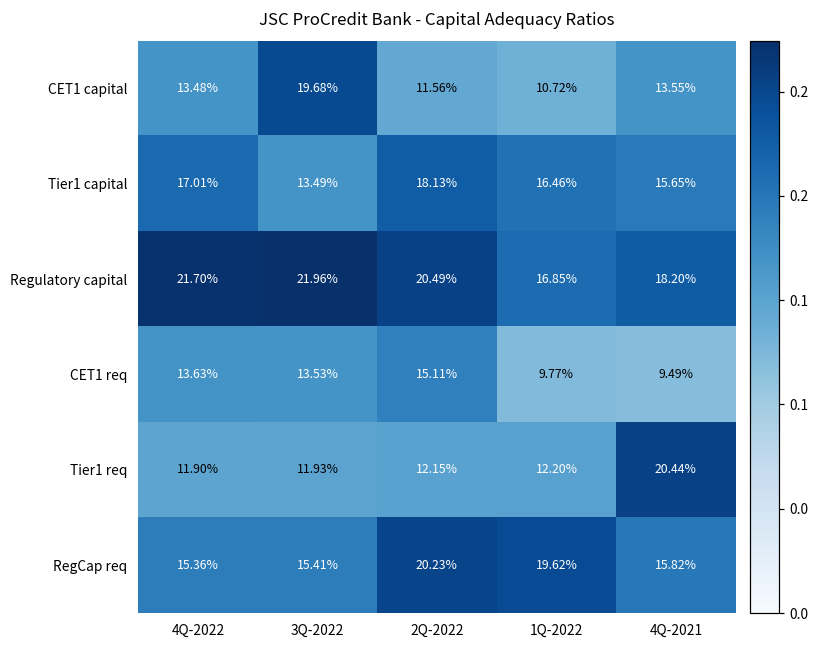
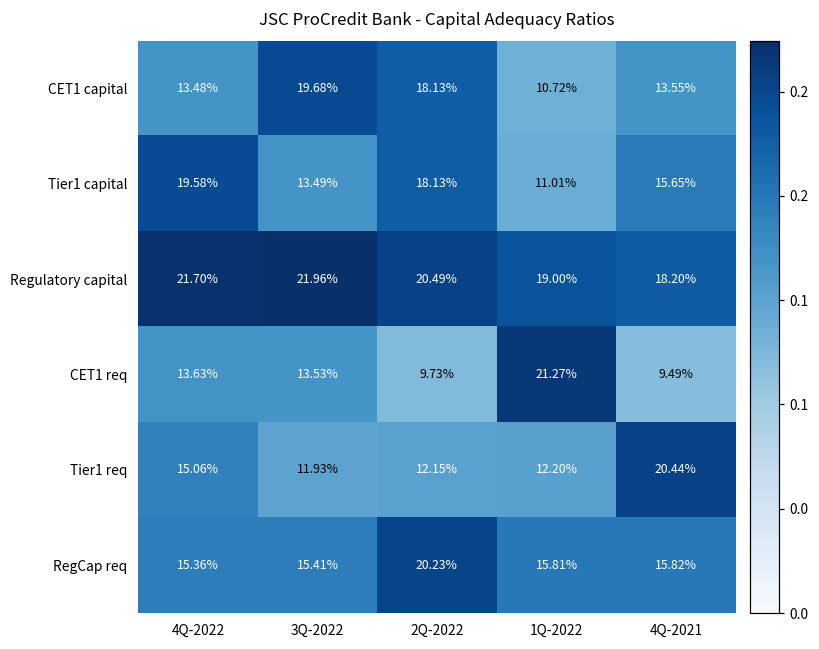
  {
    "CET1 capital": {
      "4Q-2022": "13.48%",
      "3Q-2022": "19.68%",
-     "2Q-2022": "11.56%",
+     "2Q-2022": "18.13%",
      "1Q-2022": "10.72%",
      "4Q-2021": "13.55%"
    },
    "Tier1 capital": {
-     "4Q-2022": "17.01%",
+     "4Q-2022": "19.58%",
      "3Q-2022": "13.49%",
      "2Q-2022": "18.13%",
-     "1Q-2022": "16.46%",
+     "1Q-2022": "11.01%",
      "4Q-2021": "15.65%"
    },
    "Regulatory capital": {
      "4Q-2022": "21.70%",
      "3Q-2022": "21.96%",
      "2Q-2022": "20.49%",
-     "1Q-2022": "16.85%",
+     "1Q-2022": "19.00%",
      "4Q-2021": "18.20%"
    },
    "CET1 req": {
      "4Q-2022": "13.63%",
      "3Q-2022": "13.53%",
-     "2Q-2022": "15.11%",
-     "1Q-2022": "9.77%",
+     "2Q-2022": "9.73%",
+     "1Q-2022": "21.27%",
      "4Q-2021": "9.49%"
    },
    "Tier1 req": {
-     "4Q-2022": "11.90%",
+     "4Q-2022": "15.06%",
      "3Q-2022": "11.93%",
      "2Q-2022": "12.15%",
      "1Q-2022": "12.20%",
      "4Q-2021": "20.44%"
    },
    "RegCap req": {
      "4Q-2022": "15.36%",
      "3Q-2022": "15.41%",
      "2Q-2022": "20.23%",
-     "1Q-2022": "19.62%",
+     "1Q-2022": "15.81%",
      "4Q-2021": "15.82%"
    }
  }
